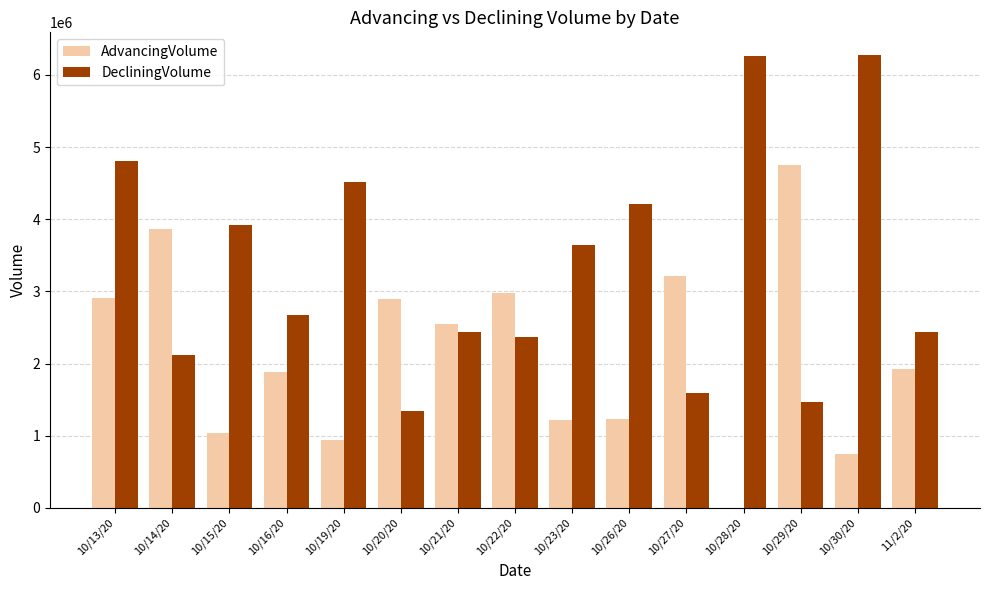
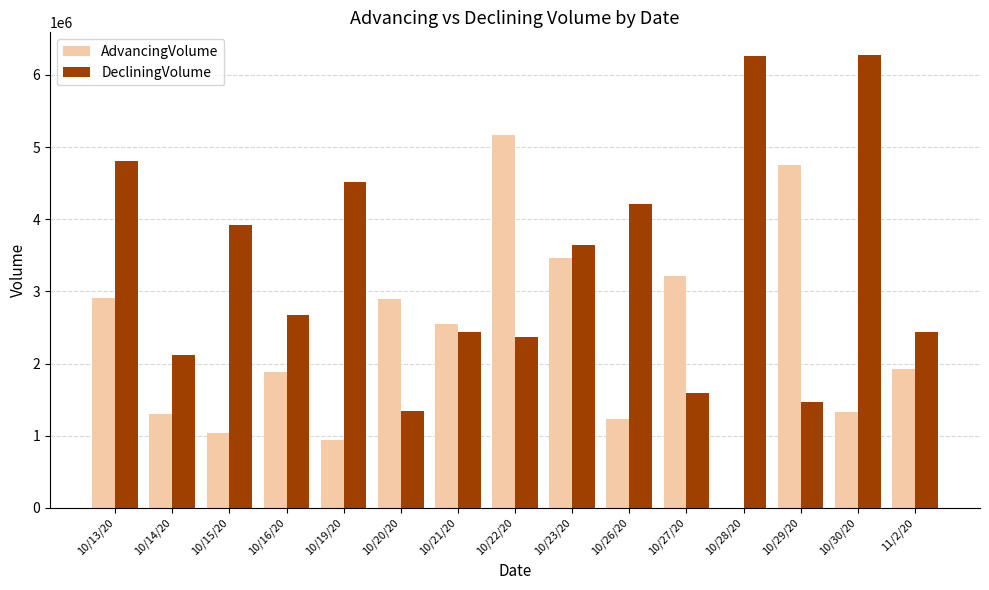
  {
    "AdvancingVolume": {
      "10/13/20": 2900000,
-     "10/14/20": 3900000,
+     "10/14/20": 1300000,
      "10/15/20": 1000000,
      "10/16/20": 1900000,
      "10/19/20": 900000,
      "10/20/20": 2900000,
      "10/21/20": 2500000,
-     "10/22/20": 3000000,
-     "10/23/20": 1200000,
+     "10/22/20": 5200000,
+     "10/23/20": 3500000,
      "10/26/20": 1200000,
      "10/27/20": 3200000,
      "10/28/20": 0,
      "10/29/20": 4800000,
-     "10/30/20": 700000,
+     "10/30/20": 1300000,
      "11/2/20": 1900000
    },
    "DecliningVolume": {
      "10/13/20": 4800000,
      "10/14/20": 2100000,
      "10/15/20": 3900000,
      "10/16/20": 2700000,
      "10/19/20": 4500000,
      "10/20/20": 1300000,
      "10/21/20": 2400000,
      "10/22/20": 2400000,
      "10/23/20": 3600000,
      "10/26/20": 4200000,
      "10/27/20": 1600000,
      "10/28/20": 6300000,
      "10/29/20": 1500000,
      "10/30/20": 6300000,
      "11/2/20": 2400000
    }
  }
